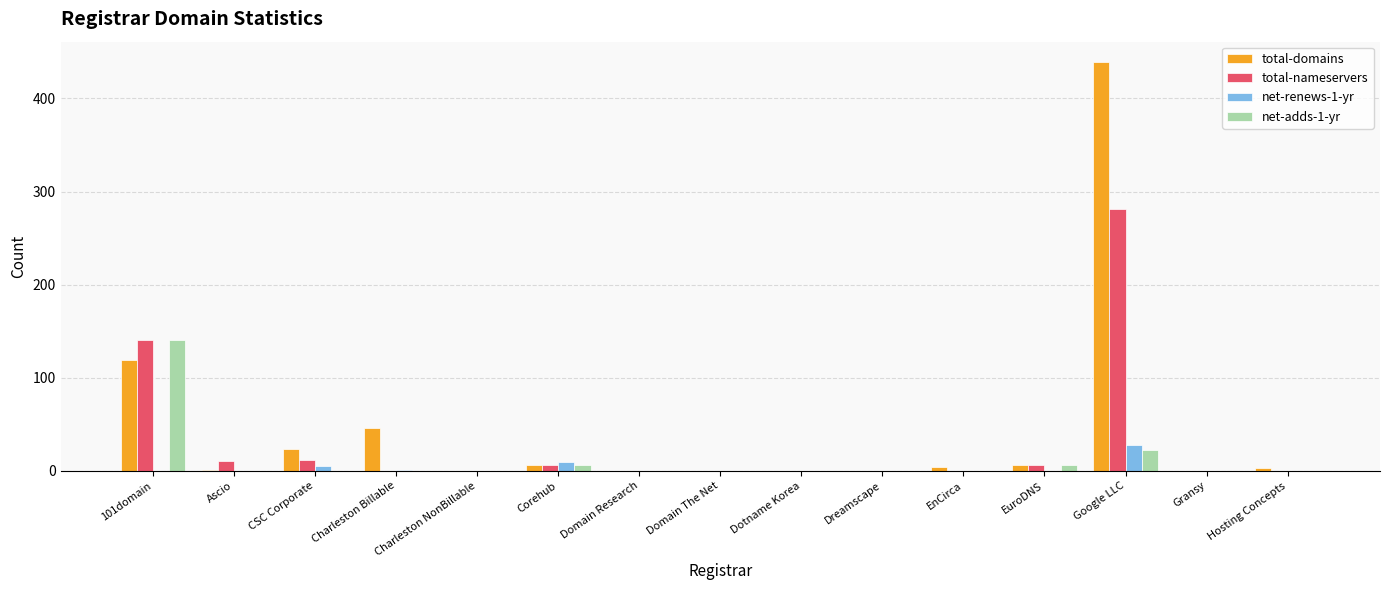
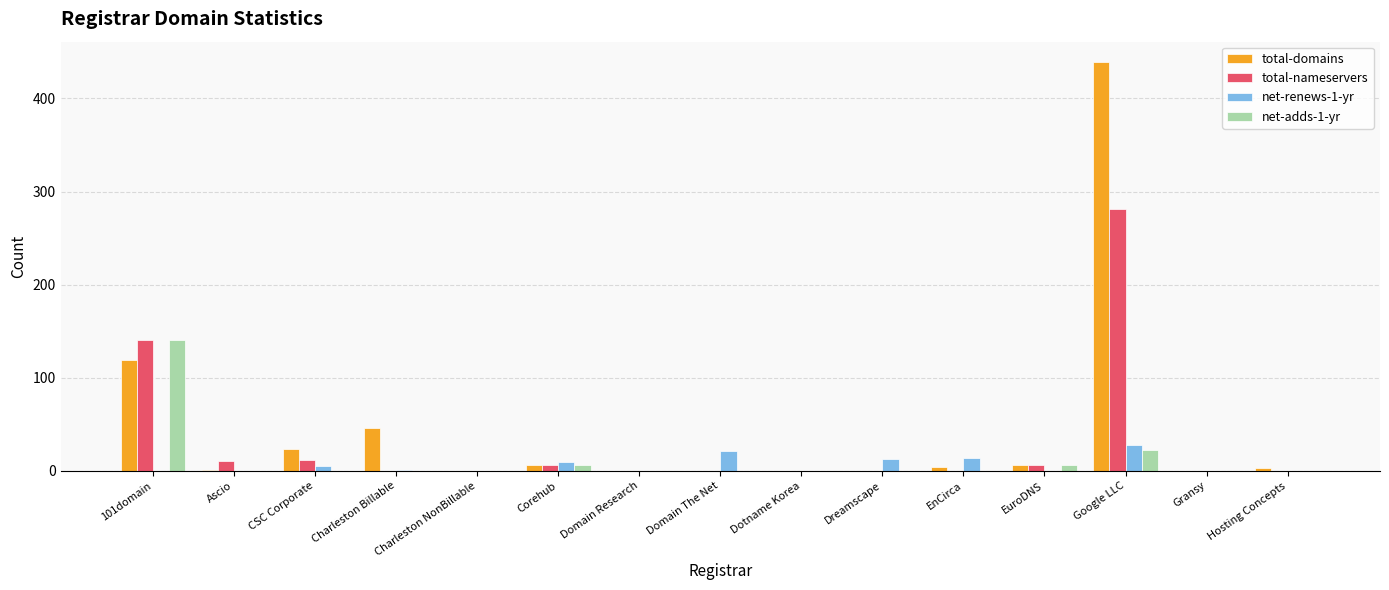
  {
    "total-domains": {
      "101domain": 120,
      "CSC Corporate": 20,
      "Charleston Billable": 50,
      "Charleston NonBillable": 0,
      "Corehub": 10,
      "Domain Research": 0,
      "Domain The Net": 0,
      "Dotname Korea": 0,
      "Dreamscape": 0,
      "EnCirca": 0,
      "EuroDNS": 10,
      "Google LLC": 440,
      "Gransy": 0,
      "Hosting Concepts": 0
    },
    "total-nameservers": {
      "101domain": 140,
      "Ascio": 10,
      "CSC Corporate": 10,
      "Charleston Billable": 0,
      "Charleston NonBillable": 0,
      "Corehub": 10,
      "Domain Research": 0,
      "Domain The Net": 0,
      "Dotname Korea": 0,
      "Dreamscape": 0,
      "EnCirca": 0,
      "EuroDNS": 10,
      "Google LLC": 280,
      "Gransy": 0,
      "Hosting Concepts": 0
    },
    "net-renews-1-yr": {
      "101domain": 0,
      "Ascio": 0,
      "CSC Corporate": 10,
      "Charleston NonBillable": 0,
      "Corehub": 10,
      "Domain Research": 0,
-     "Domain The Net": 0,
+     "Domain The Net": 20,
      "Dotname Korea": 0,
-     "Dreamscape": 0,
-     "EnCirca": 0,
+     "Dreamscape": 10,
+     "EnCirca": 10,
      "EuroDNS": 0,
      "Google LLC": 30,
      "Gransy": 0,
      "Hosting Concepts": 0
    },
    "net-adds-1-yr": {
      "101domain": 140,
      "Ascio": 0,
      "CSC Corporate": 0,
      "Charleston Billable": 0,
      "Charleston NonBillable": 0,
      "Corehub": 10,
      "Domain Research": 0,
      "Domain The Net": 0,
      "Dotname Korea": 0,
      "Dreamscape": 0,
      "EnCirca": 0,
      "EuroDNS": 10,
      "Google LLC": 20,
      "Gransy": 0,
      "Hosting Concepts": 0
    }
  }
